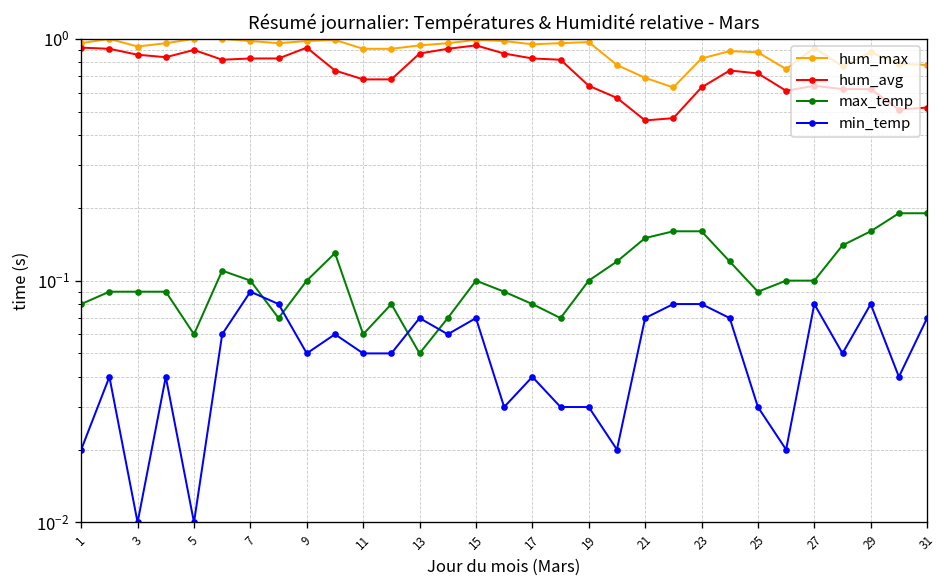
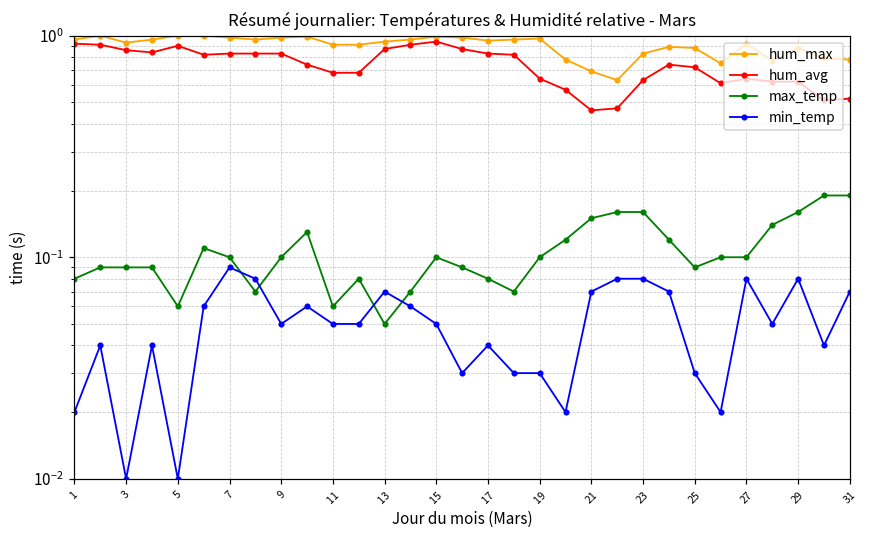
  {
    "hum_max": {
      "1": 1.0,
      "3": 0.9,
      "5": 1.0,
      "7": 1.0,
      "9": 1.0,
      "11": 0.9,
      "13": 0.9,
      "15": 1.0,
      "17": 1.0,
      "19": 1.0,
      "21": 0.69,
      "23": 0.83,
      "25": 0.9,
      "31": 0.78
    },
    "hum_avg": {
      "1": 0.9,
      "3": 0.86,
      "5": 0.9,
      "7": 0.83,
-     "9": 0.9,
+     "9": 0.83,
      "11": 0.68,
      "13": 0.87,
      "15": 0.9,
      "17": 0.83,
      "19": 0.64,
      "21": 0.46,
      "23": 0.63,
      "25": 0.72,
      "31": 0.52
    },
    "max_temp": {
      "1": 0.080,
      "3": 0.09,
      "5": 0.060,
      "7": 0.10,
      "9": 0.10,
      "11": 0.060,
      "13": 0.050,
      "15": 0.10,
      "17": 0.080,
      "19": 0.10,
      "21": 0.15,
      "23": 0.16,
      "25": 0.09,
      "27": 0.10,
      "29": 0.16,
      "31": 0.19
    },
    "min_temp": {
      "1": 0.020,
      "3": 0.010,
      "5": 0.010,
      "7": 0.09,
      "9": 0.050,
      "11": 0.050,
      "13": 0.070,
-     "15": 0.070,
+     "15": 0.050,
      "17": 0.040,
      "19": 0.030,
      "21": 0.070,
      "23": 0.080,
      "25": 0.030,
      "27": 0.080,
      "29": 0.080,
      "31": 0.070
    }
  }
